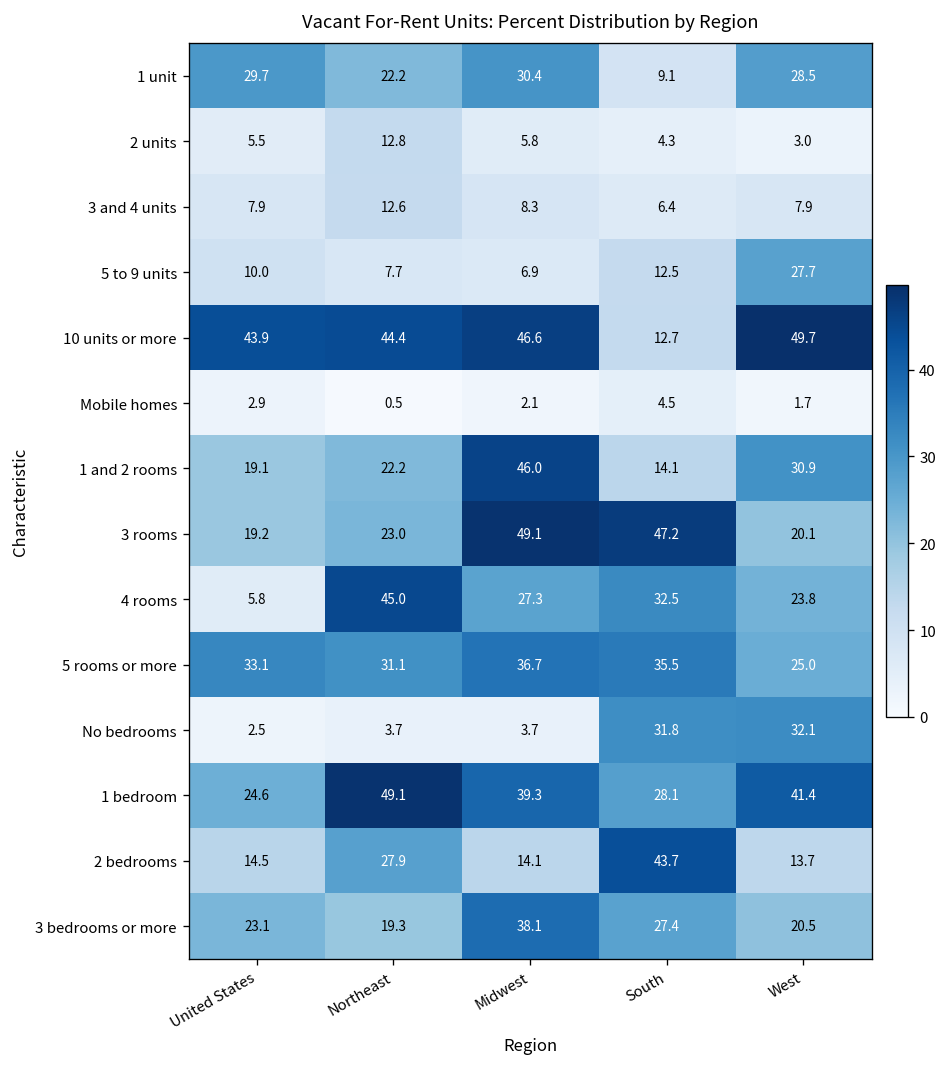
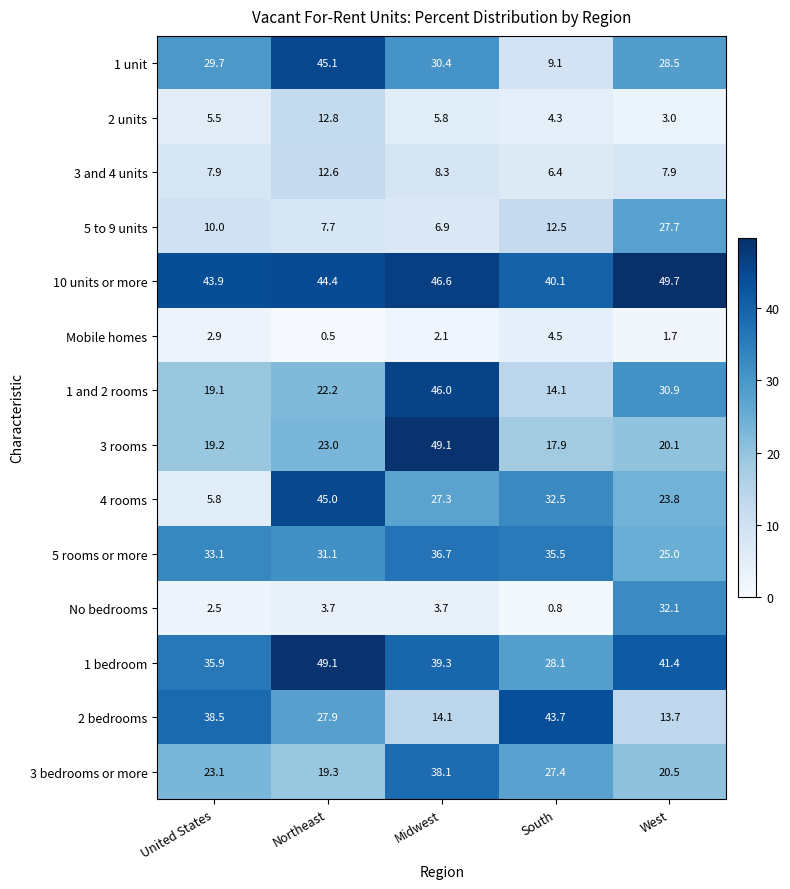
  {
    "1 unit": {
      "United States": 29.7,
-     "Northeast": 22.2,
+     "Northeast": 45.1,
      "Midwest": 30.4,
      "South": 9.1,
      "West": 28.5
    },
    "2 units": {
      "United States": 5.5,
      "Northeast": 12.8,
      "Midwest": 5.8,
      "South": 4.3,
      "West": 3.0
    },
    "3 and 4 units": {
      "United States": 7.9,
      "Northeast": 12.6,
      "Midwest": 8.3,
      "South": 6.4,
      "West": 7.9
    },
    "5 to 9 units": {
      "United States": 10.0,
      "Northeast": 7.7,
      "Midwest": 6.9,
      "South": 12.5,
      "West": 27.7
    },
    "10 units or more": {
      "United States": 43.9,
      "Northeast": 44.4,
      "Midwest": 46.6,
-     "South": 12.7,
+     "South": 40.1,
      "West": 49.7
    },
    "Mobile homes": {
      "United States": 2.9,
      "Northeast": 0.5,
      "Midwest": 2.1,
      "South": 4.5,
      "West": 1.7
    },
    "1 and 2 rooms": {
      "United States": 19.1,
      "Northeast": 22.2,
      "Midwest": 46.0,
      "South": 14.1,
      "West": 30.9
    },
    "3 rooms": {
      "United States": 19.2,
      "Northeast": 23.0,
      "Midwest": 49.1,
-     "South": 47.2,
+     "South": 17.9,
      "West": 20.1
    },
    "4 rooms": {
      "United States": 5.8,
      "Northeast": 45.0,
      "Midwest": 27.3,
      "South": 32.5,
      "West": 23.8
    },
    "5 rooms or more": {
      "United States": 33.1,
      "Northeast": 31.1,
      "Midwest": 36.7,
      "South": 35.5,
      "West": 25.0
    },
    "No bedrooms": {
      "United States": 2.5,
      "Northeast": 3.7,
      "Midwest": 3.7,
-     "South": 31.8,
+     "South": 0.8,
      "West": 32.1
    },
    "1 bedroom": {
-     "United States": 24.6,
+     "United States": 35.9,
      "Northeast": 49.1,
      "Midwest": 39.3,
      "South": 28.1,
      "West": 41.4
    },
    "2 bedrooms": {
-     "United States": 14.5,
+     "United States": 38.5,
      "Northeast": 27.9,
      "Midwest": 14.1,
      "South": 43.7,
      "West": 13.7
    },
    "3 bedrooms or more": {
      "United States": 23.1,
      "Northeast": 19.3,
      "Midwest": 38.1,
      "South": 27.4,
      "West": 20.5
    }
  }
